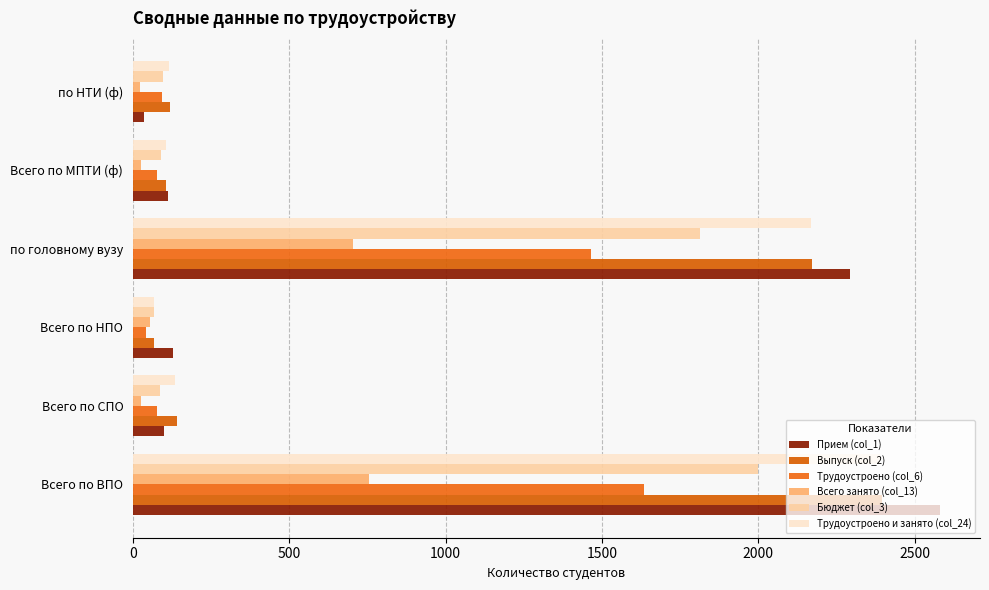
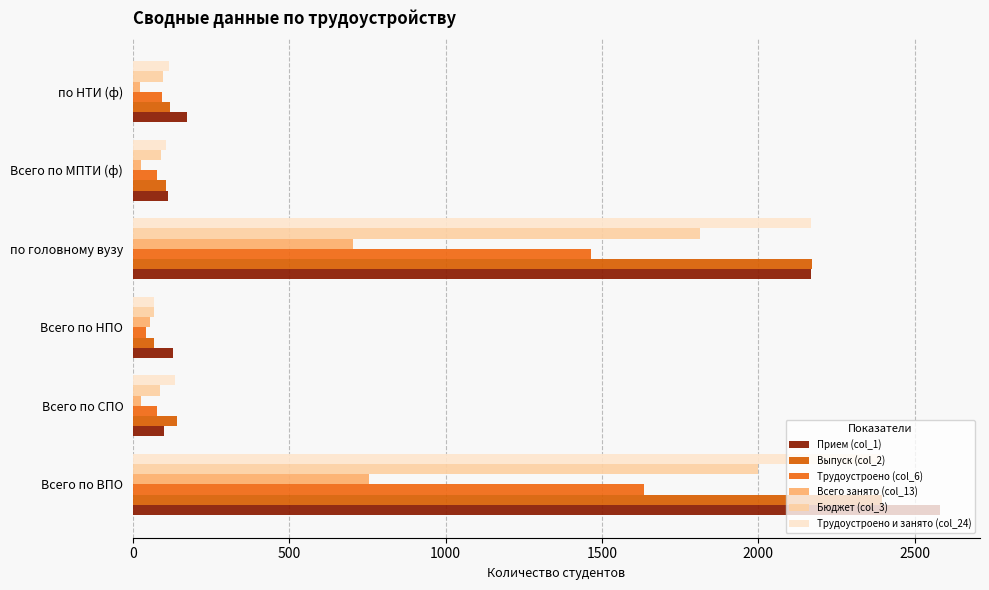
  {
    "Прием (col_1)": {
-     "по НТИ (ф)": 40,
+     "по НТИ (ф)": 170,
      "Всего по МПТИ (ф)": 110,
-     "по головному вузу": 2290,
+     "по головному вузу": 2170,
      "Всего по НПО": 130,
      "Всего по СПО": 100
    },
    "Всего занято (col_13)": {
      "по НТИ (ф)": 20,
      "Всего по МПТИ (ф)": 30,
      "по головному вузу": 700,
      "Всего по НПО": 50,
      "Всего по СПО": 30,
      "Всего по ВПО": 750
    }
  }
